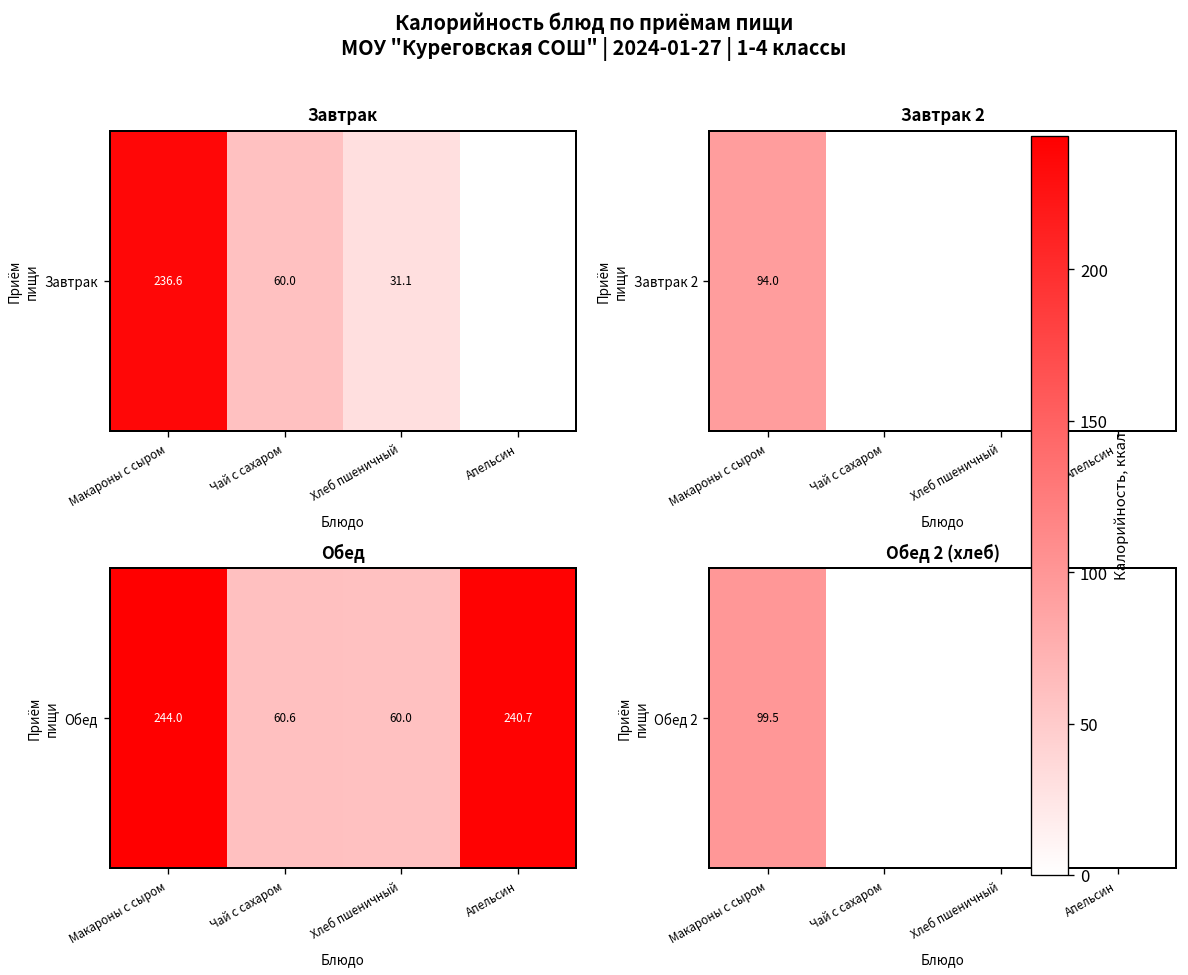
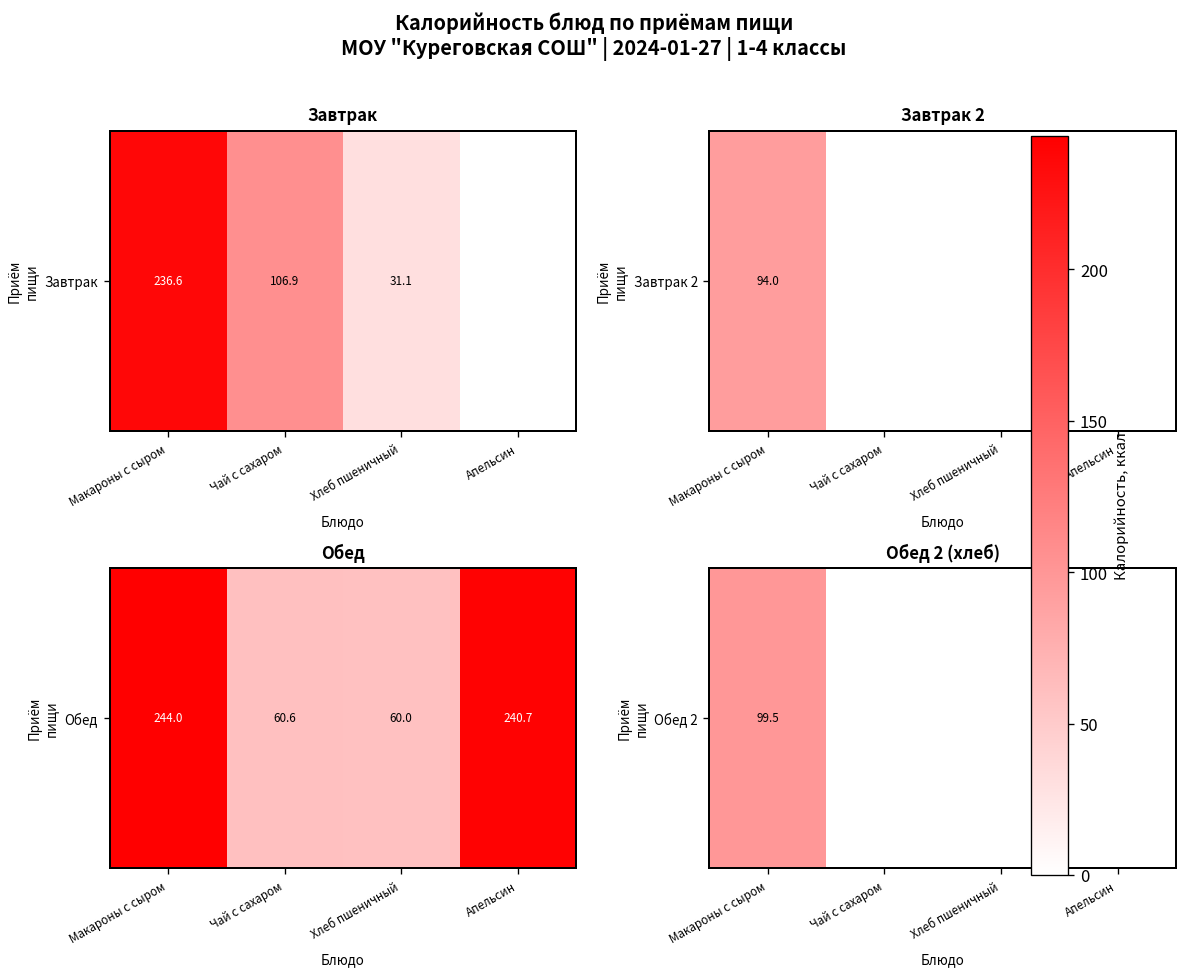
  {
    "Завтрак": {
      "Завтрак": {
        "Макароны с сыром": 236.6,
-       "Чай с сахаром": 60.0,
+       "Чай с сахаром": 106.9,
        "Хлеб пшеничный": 31.1
      }
    },
    "Завтрак 2": {
      "Завтрак 2": {
        "Макароны с сыром": 94.0
      }
    },
    "Обед": {
      "Обед": {
        "Макароны с сыром": 244.0,
        "Чай с сахаром": 60.6,
        "Хлеб пшеничный": 60.0,
        "Апельсин": 240.7
      }
    },
    "Обед 2 (хлеб)": {
      "Обед 2": {
        "Макароны с сыром": 99.5
      }
    }
  }
